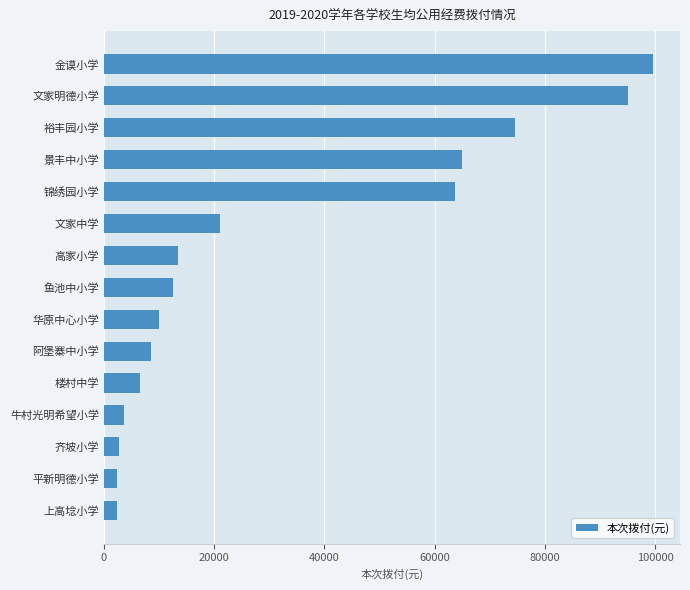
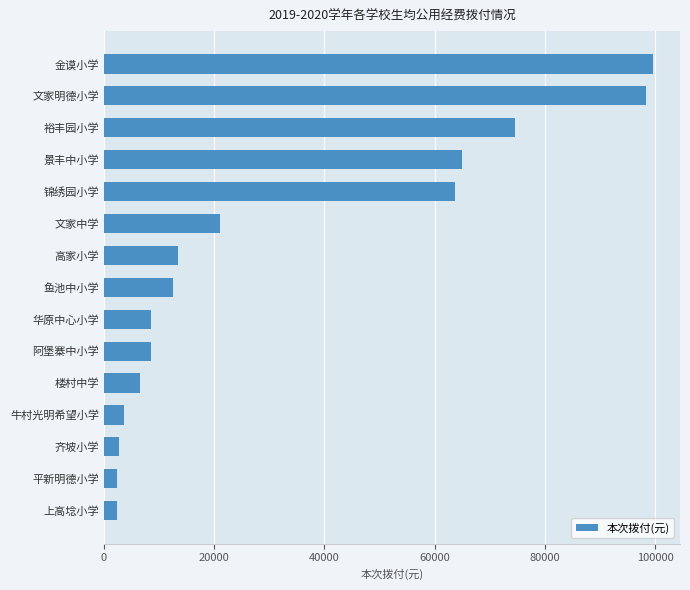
  {
    "金谟小学": 100000,
-   "文家明德小学": 95000,
+   "文家明德小学": 98000,
    "裕丰园小学": 75000,
    "景丰中小学": 65000,
    "锦绣园小学": 64000,
    "文家中学": 21000,
    "高家小学": 13000,
    "鱼池中小学": 13000,
-   "华原中心小学": 10000,
+   "华原中心小学": 9000,
    "阿堡寨中小学": 9000,
    "楼村中学": 6000,
    "牛村光明希望小学": 4000,
    "齐坡小学": 3000,
    "平新明德小学": 2000,
    "上高埝小学": 2000
  }
